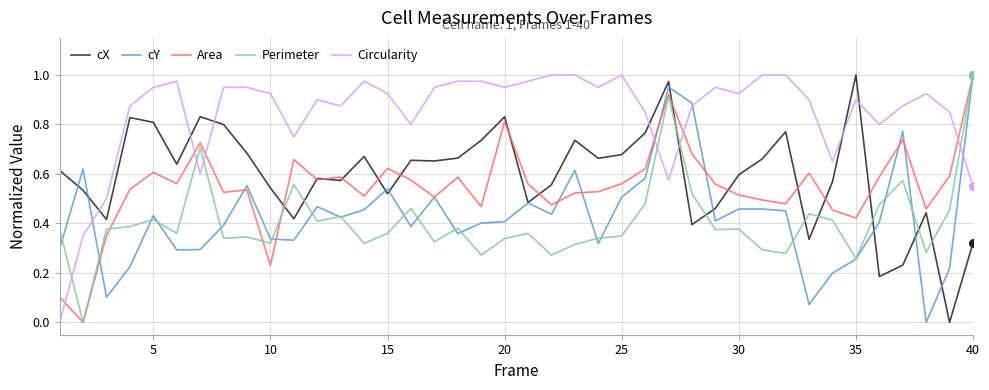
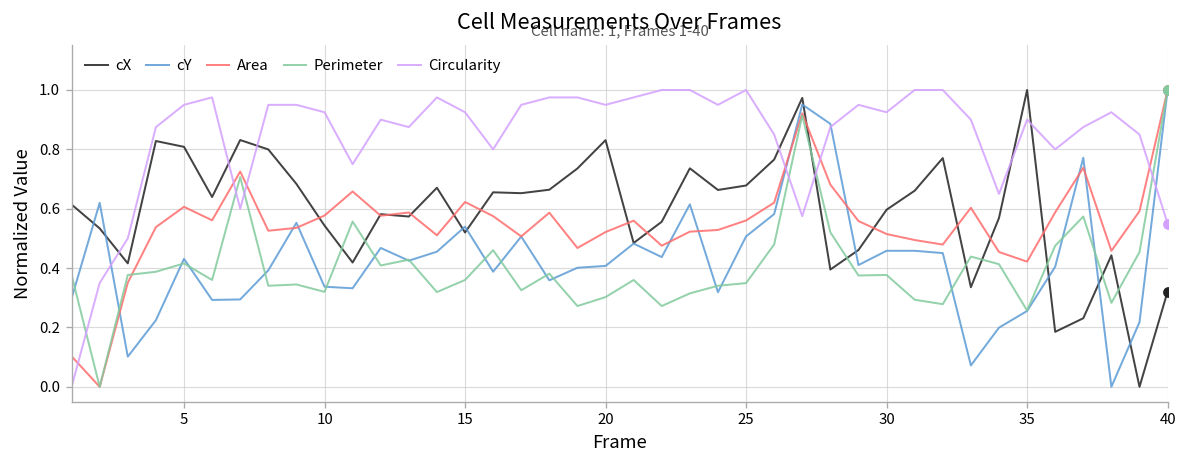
  {
    "Area": {
      "5": 0.61,
-     "10": 0.23,
+     "10": 0.58,
      "15": 0.62,
-     "20": 0.81,
+     "20": 0.52,
      "25": 0.56,
      "30": 0.51,
      "35": 0.42
    },
    "Perimeter": {
      "5": 0.42,
      "10": 0.32,
      "15": 0.36,
-     "20": 0.34,
+     "20": 0.30,
      "25": 0.35,
      "30": 0.38
    }
  }
